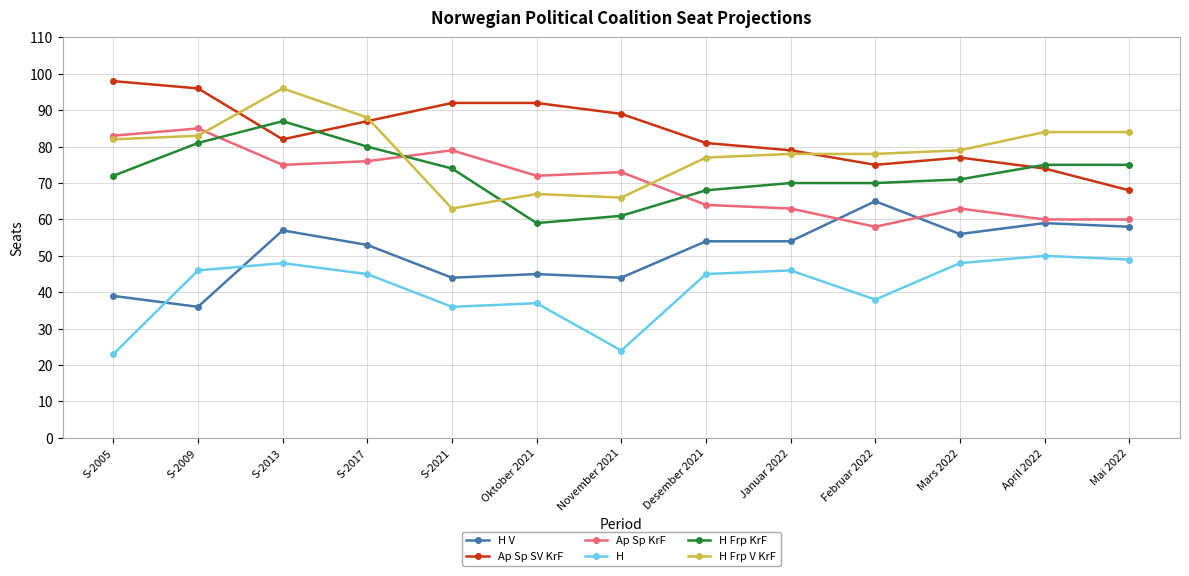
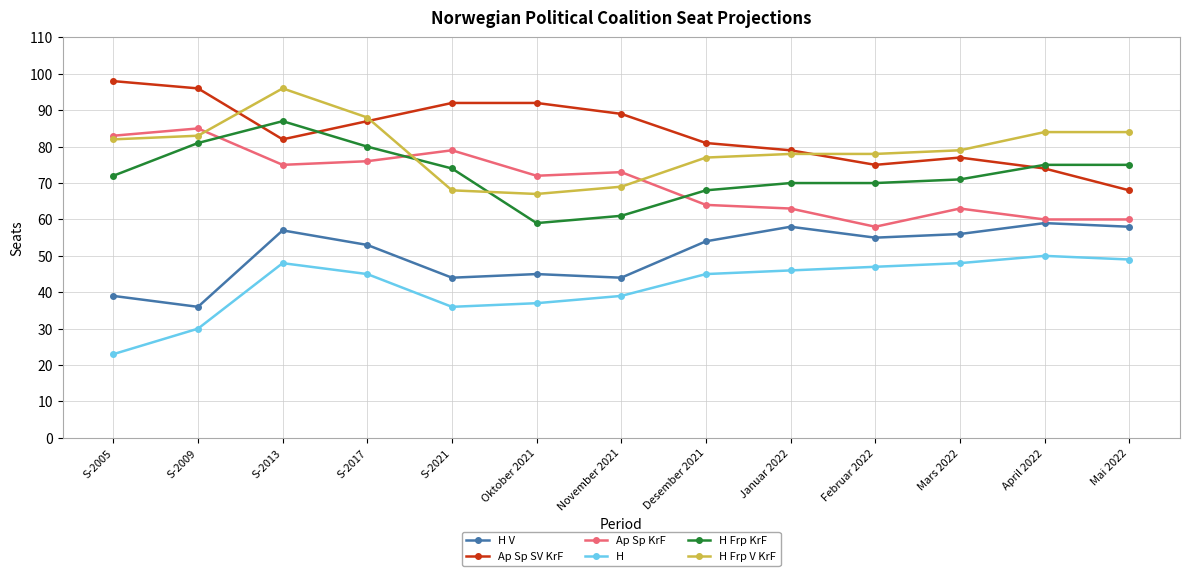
  {
    "H V": {
      "S-2005": 39,
      "S-2009": 36,
      "S-2013": 57,
      "S-2017": 53,
      "S-2021": 44,
      "Oktober 2021": 45,
      "November 2021": 44,
      "Desember 2021": 54,
-     "Januar 2022": 54,
-     "Februar 2022": 65,
+     "Januar 2022": 58,
+     "Februar 2022": 55,
      "Mars 2022": 56,
      "April 2022": 59,
      "Mai 2022": 58
    },
    "Ap Sp SV KrF": {
      "S-2005": 98,
      "S-2009": 96,
      "S-2013": 82,
      "S-2017": 87,
      "S-2021": 92,
      "Oktober 2021": 92,
      "November 2021": 89,
      "Desember 2021": 81,
      "Januar 2022": 79,
      "Februar 2022": 75,
      "Mars 2022": 77,
      "April 2022": 74,
      "Mai 2022": 68
    },
    "Ap Sp KrF": {
      "S-2005": 83,
      "S-2009": 85,
      "S-2013": 75,
      "S-2017": 76,
      "S-2021": 79,
      "Oktober 2021": 72,
      "November 2021": 73,
      "Desember 2021": 64,
      "Januar 2022": 63,
      "Februar 2022": 58,
      "Mars 2022": 63,
      "April 2022": 60,
      "Mai 2022": 60
    },
    "H": {
      "S-2005": 23,
-     "S-2009": 46,
+     "S-2009": 30,
      "S-2013": 48,
      "S-2017": 45,
      "S-2021": 36,
      "Oktober 2021": 37,
-     "November 2021": 24,
+     "November 2021": 39,
      "Desember 2021": 45,
      "Januar 2022": 46,
-     "Februar 2022": 38,
+     "Februar 2022": 47,
      "Mars 2022": 48,
      "April 2022": 50,
      "Mai 2022": 49
    },
    "H Frp KrF": {
      "S-2005": 72,
      "S-2009": 81,
      "S-2013": 87,
      "S-2017": 80,
      "S-2021": 74,
      "Oktober 2021": 59,
      "November 2021": 61,
      "Desember 2021": 68,
      "Januar 2022": 70,
      "Februar 2022": 70,
      "Mars 2022": 71,
      "April 2022": 75,
      "Mai 2022": 75
    },
    "H Frp V KrF": {
      "S-2005": 82,
      "S-2009": 83,
      "S-2013": 96,
      "S-2017": 88,
-     "S-2021": 63,
+     "S-2021": 68,
      "Oktober 2021": 67,
-     "November 2021": 66,
+     "November 2021": 69,
      "Desember 2021": 77,
      "Januar 2022": 78,
      "Februar 2022": 78,
      "Mars 2022": 79,
      "April 2022": 84,
      "Mai 2022": 84
    }
  }
